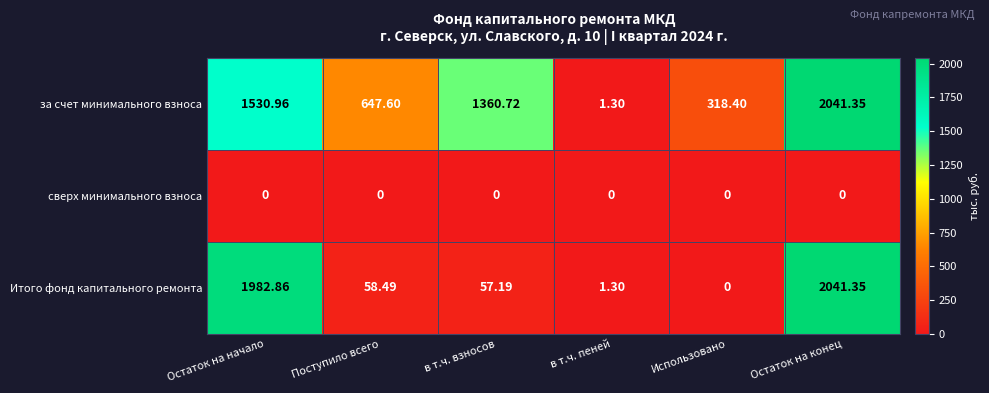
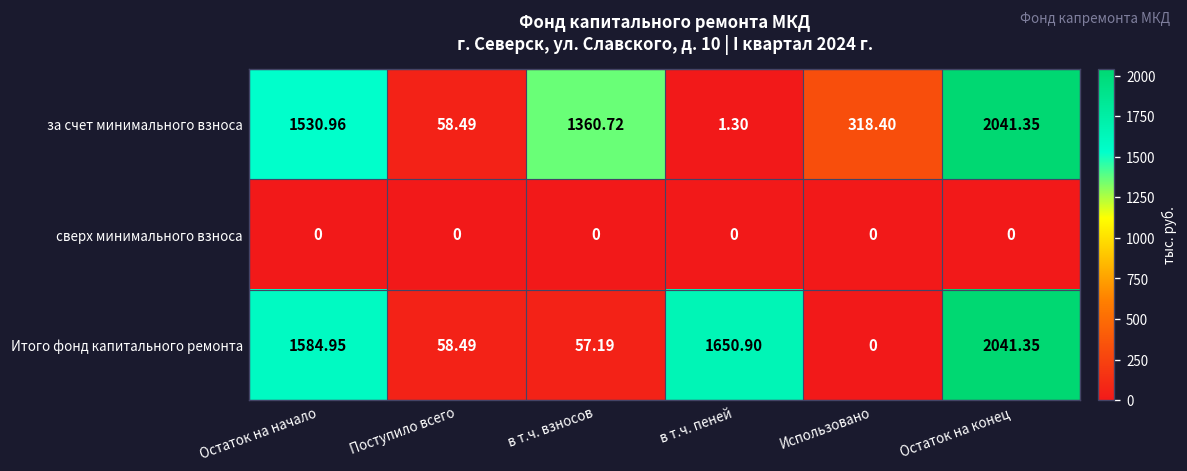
  {
    "за счет минимального взноса": {
      "Остаток на начало": 1530.96,
-     "Поступило всего": 647.60,
+     "Поступило всего": 58.49,
      "в т.ч. взносов": 1360.72,
      "в т.ч. пеней": 1.30,
      "Использовано": 318.40,
      "Остаток на конец": 2041.35
    },
    "сверх минимального взноса": {
      "Остаток на начало": 0,
      "Поступило всего": 0,
      "в т.ч. взносов": 0,
      "в т.ч. пеней": 0,
      "Использовано": 0,
      "Остаток на конец": 0
    },
    "Итого фонд капитального ремонта": {
-     "Остаток на начало": 1982.86,
+     "Остаток на начало": 1584.95,
      "Поступило всего": 58.49,
      "в т.ч. взносов": 57.19,
-     "в т.ч. пеней": 1.30,
+     "в т.ч. пеней": 1650.90,
      "Использовано": 0,
      "Остаток на конец": 2041.35
    }
  }
